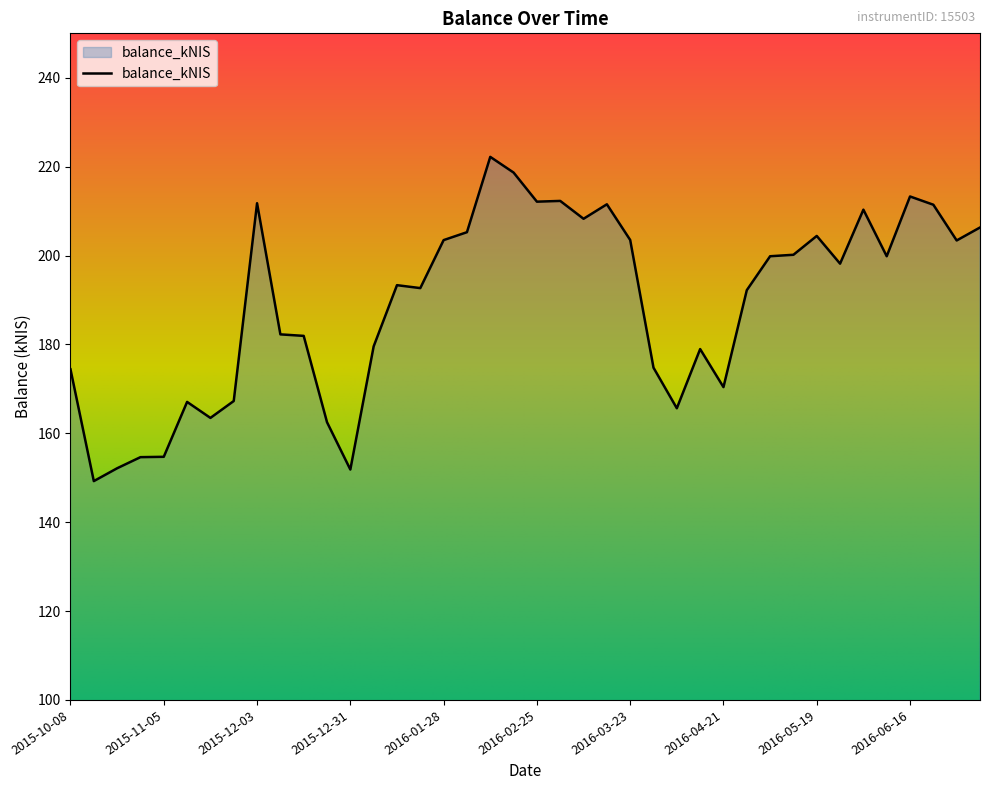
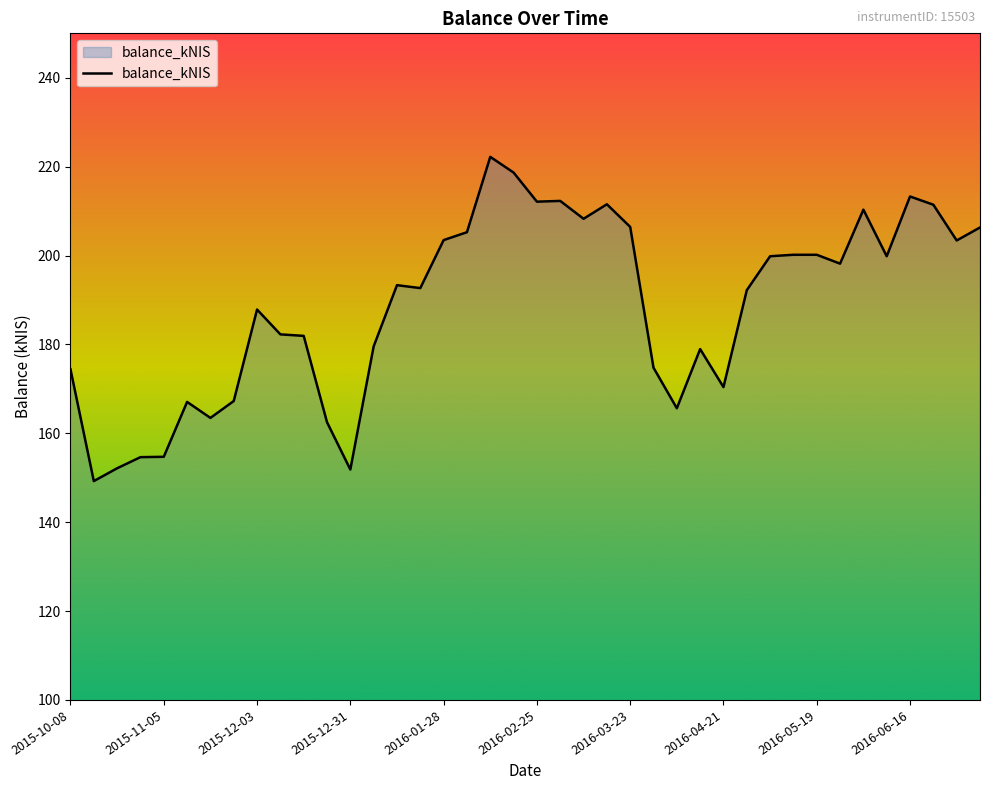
  {
    "2015-10-08": 174,
    "2015-11-05": 155,
-   "2015-12-03": 212,
+   "2015-12-03": 188,
    "2015-12-31": 152,
    "2016-01-28": 203,
    "2016-02-25": 212,
-   "2016-03-23": 204,
+   "2016-03-23": 206,
    "2016-04-21": 170,
-   "2016-05-19": 204,
+   "2016-05-19": 200,
    "2016-06-16": 213
  }
